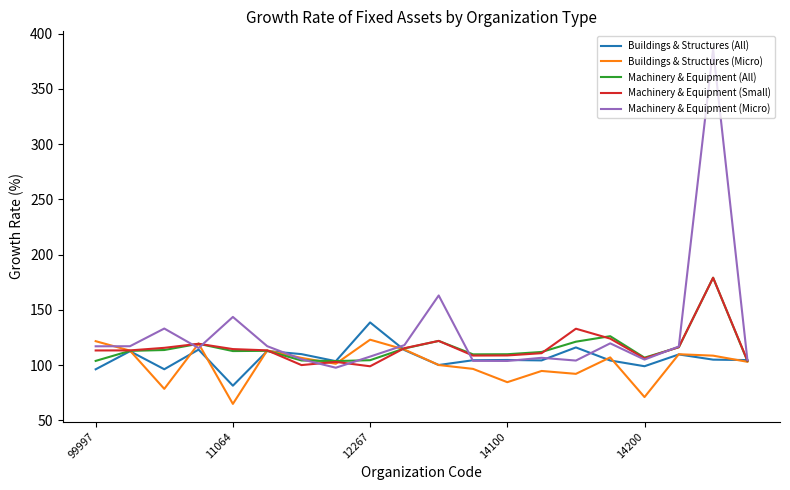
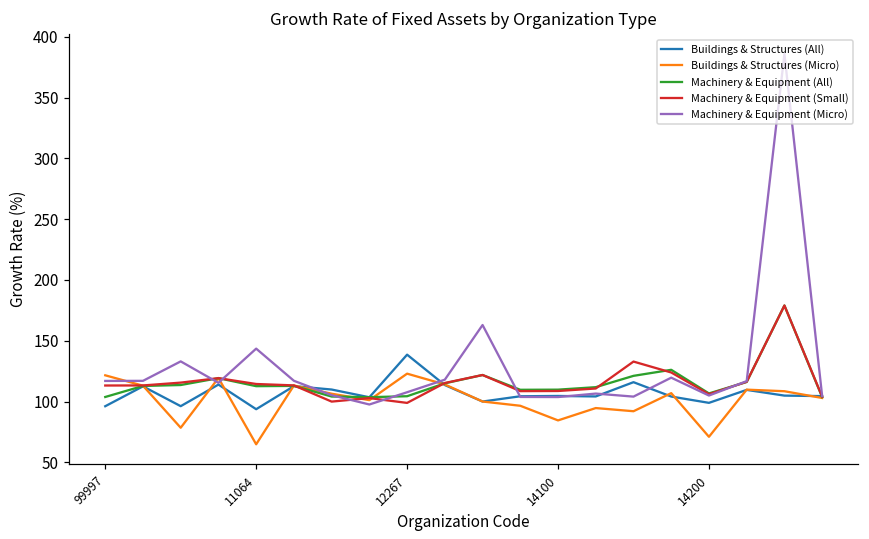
  {
    "Buildings & Structures (All)": {
      "99997": 96,
-     "11064": 81,
+     "11064": 94,
      "12267": 139,
      "14200": 99
    },
    "Buildings & Structures (Micro)": {
      "99997": 122,
      "11064": 65,
      "12267": 123,
      "14100": 84,
      "14200": 71
    },
    "Machinery & Equipment (All)": {
      "99997": 104,
      "12267": 104
    },
    "Machinery & Equipment (Small)": {
      "99997": 113,
      "12267": 99
    },
    "Machinery & Equipment (Micro)": {
      "99997": 117,
      "11064": 144,
      "12267": 108
    }
  }
